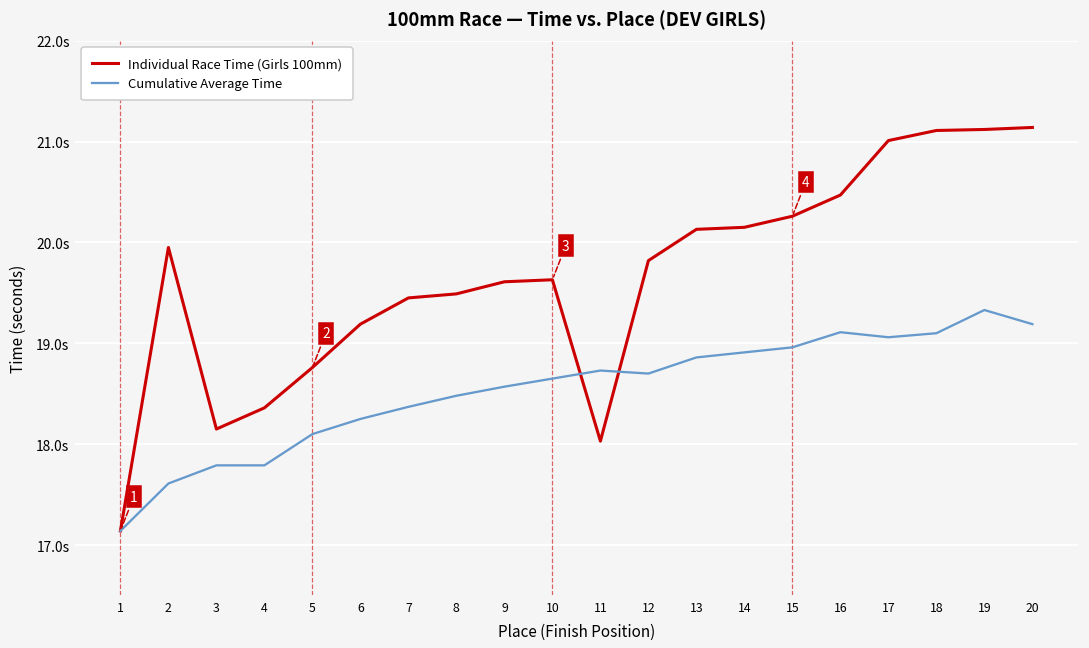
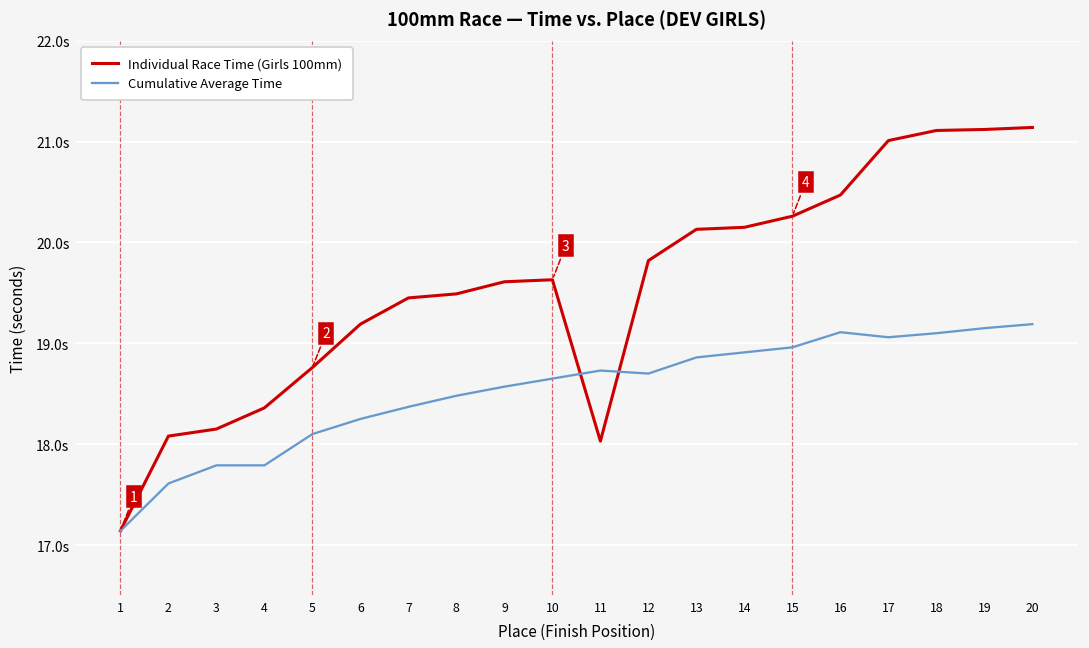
  {
    "Individual Race Time (Girls 100mm)": {
-     "2": "20.0s",
+     "2": "18.1s",
      "3": "18.2s",
      "4": "18.4s",
      "6": "19.2s",
      "7": "19.5s",
      "8": "19.5s",
      "9": "19.6s",
      "10": "19.6s",
      "11": "18.0s",
      "12": "19.8s",
      "13": "20.1s",
      "14": "20.2s",
      "16": "20.5s",
      "17": "21.0s",
      "18": "21.1s",
      "19": "21.1s",
      "20": "21.1s"
    },
    "Cumulative Average Time": {
      "2": "17.6s",
      "3": "17.8s",
      "4": "17.8s",
      "5": "18.1s",
      "6": "18.3s",
      "7": "18.4s",
      "8": "18.5s",
      "9": "18.6s",
      "10": "18.7s",
      "11": "18.7s",
      "12": "18.7s",
      "13": "18.9s",
      "14": "18.9s",
      "15": "19.0s",
      "16": "19.1s",
      "17": "19.1s",
      "18": "19.1s",
-     "19": "19.3s",
+     "19": "19.2s",
      "20": "19.2s"
    }
  }
